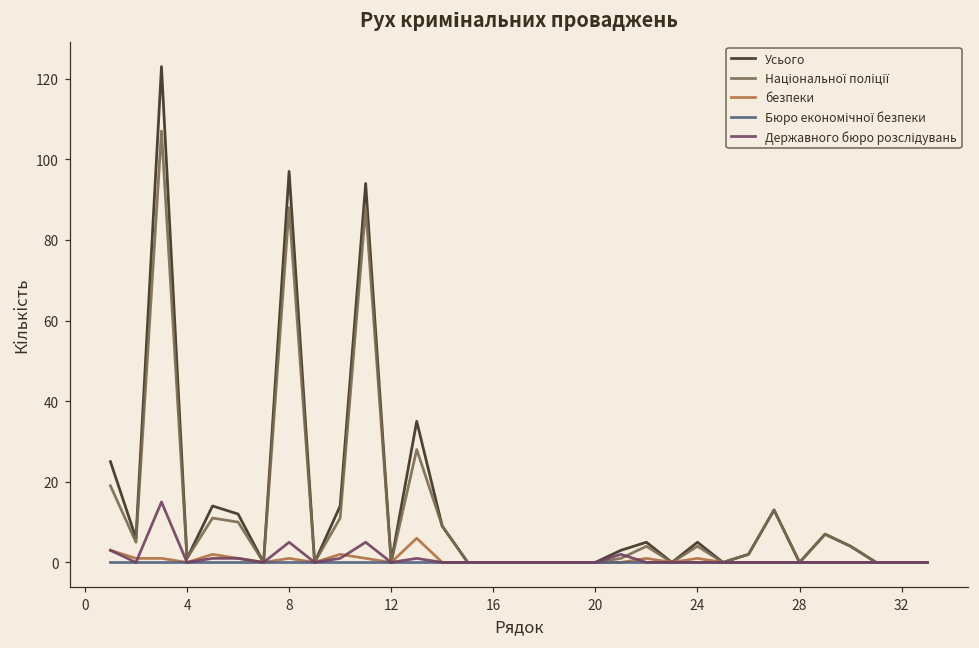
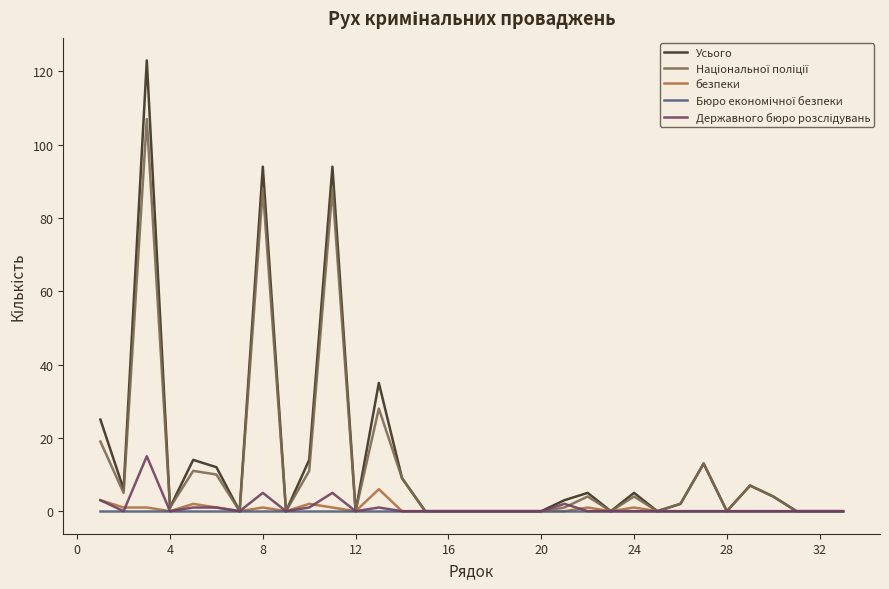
  {
    "Усього": {
-     "8": 97,
+     "8": 94,
      "24": 5
    }
  }
